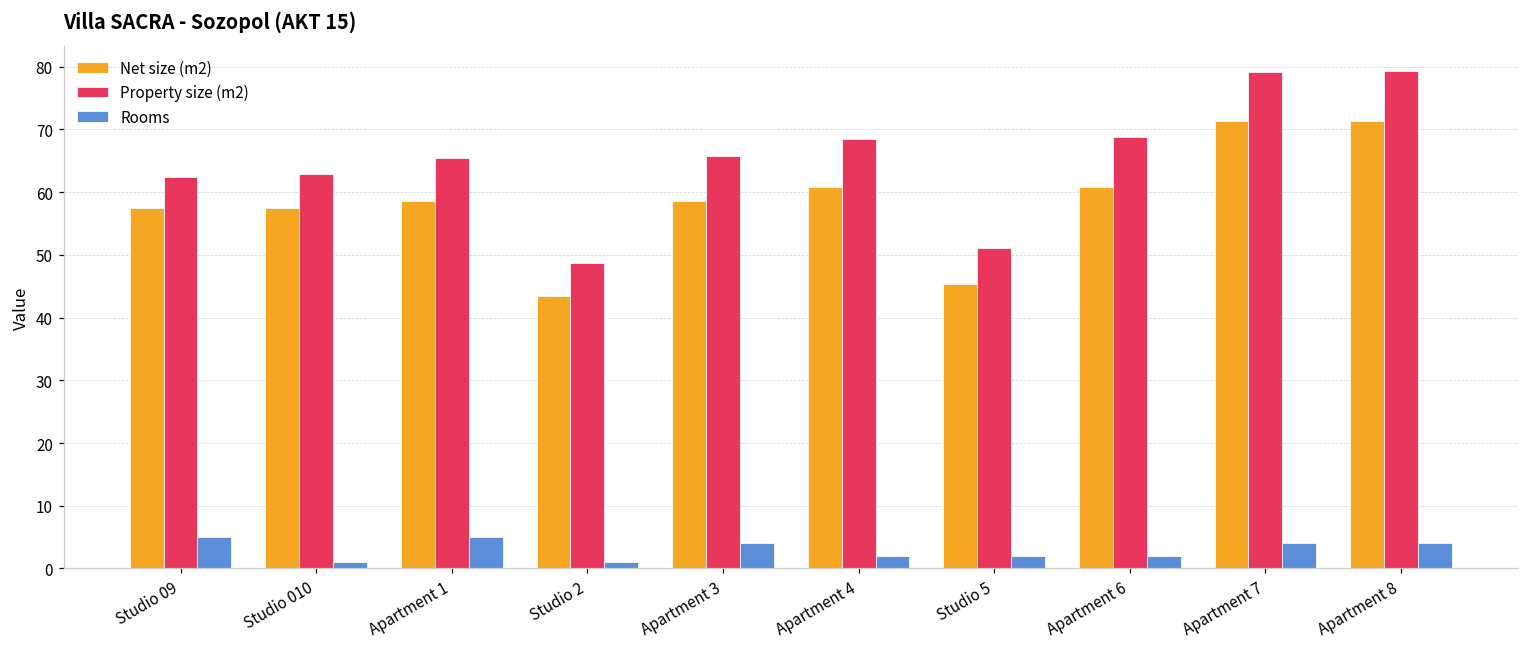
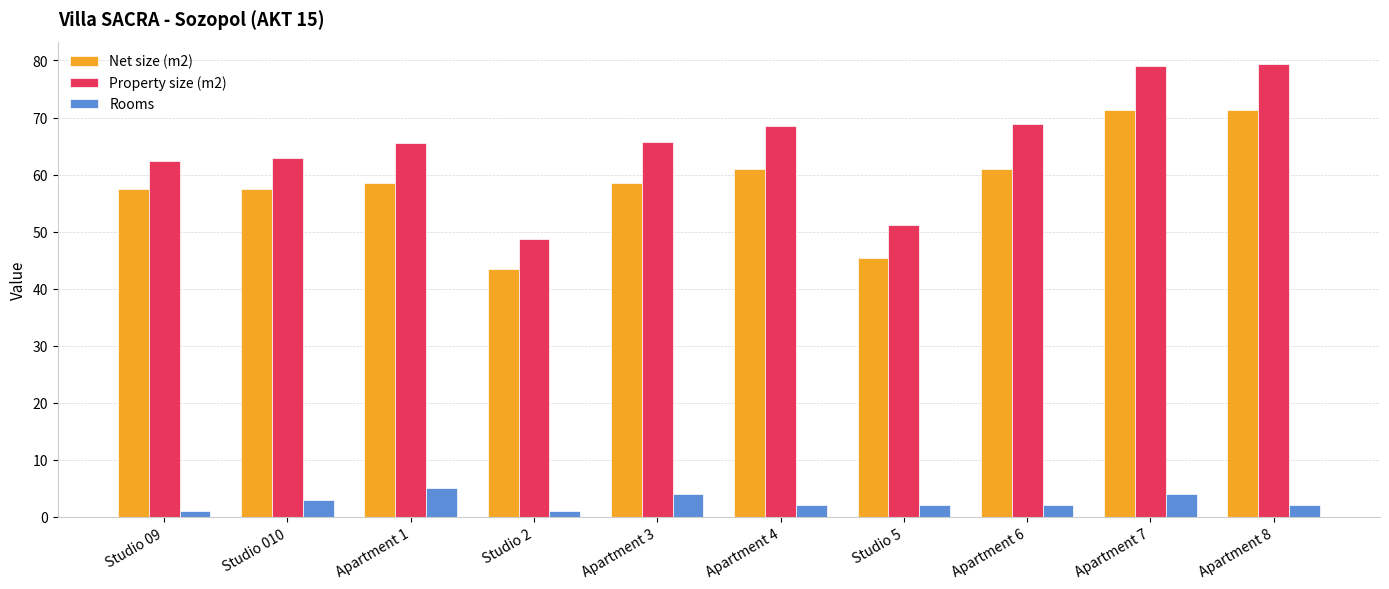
  {
    "Net size (m2)": {
      "Studio 09": 57,
      "Studio 010": 57,
      "Apartment 1": 59,
      "Studio 2": 43,
      "Apartment 3": 59,
      "Apartment 4": 61,
      "Studio 5": 45,
      "Apartment 6": 61,
      "Apartment 7": 71,
      "Apartment 8": 71
    },
    "Property size (m2)": {
      "Studio 09": 62,
      "Studio 010": 63,
      "Apartment 1": 65,
      "Studio 2": 49,
      "Apartment 3": 66,
      "Apartment 4": 69,
      "Studio 5": 51,
      "Apartment 6": 69,
      "Apartment 7": 79,
      "Apartment 8": 79
    },
    "Rooms": {
-     "Studio 09": 5,
-     "Studio 010": 1,
+     "Studio 09": 1,
+     "Studio 010": 3,
      "Apartment 1": 5,
      "Studio 2": 1,
      "Apartment 3": 4,
      "Apartment 4": 2,
      "Studio 5": 2,
      "Apartment 6": 2,
      "Apartment 7": 4,
-     "Apartment 8": 4
+     "Apartment 8": 2
    }
  }
